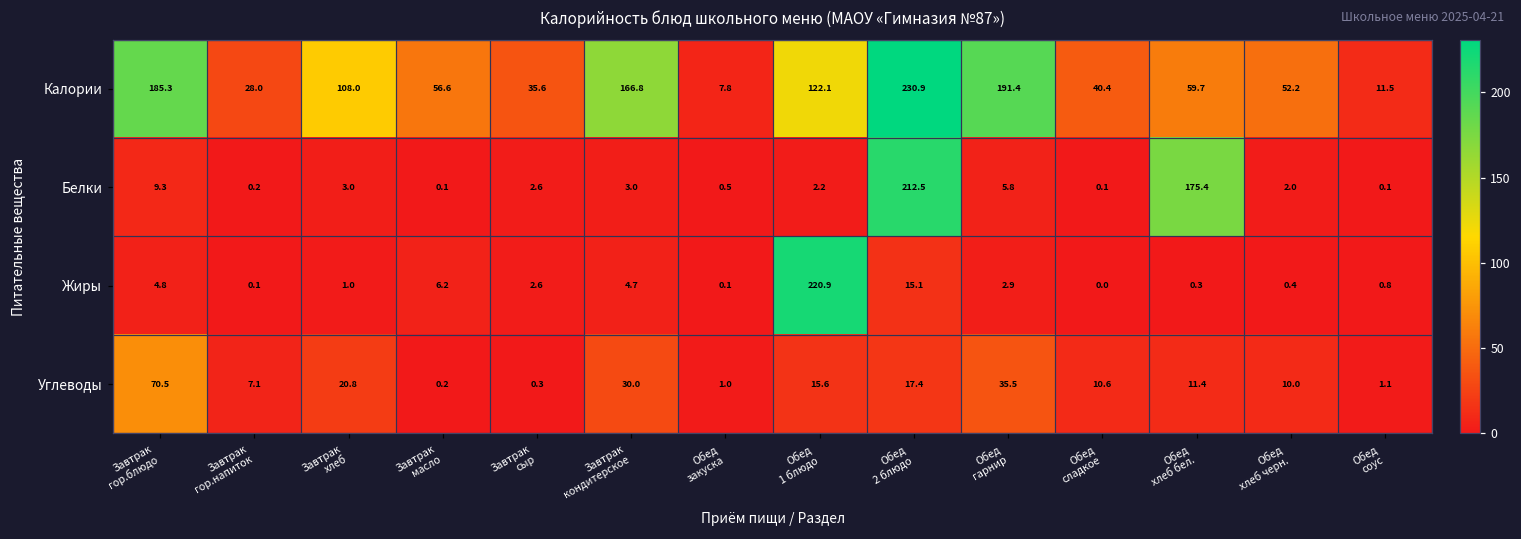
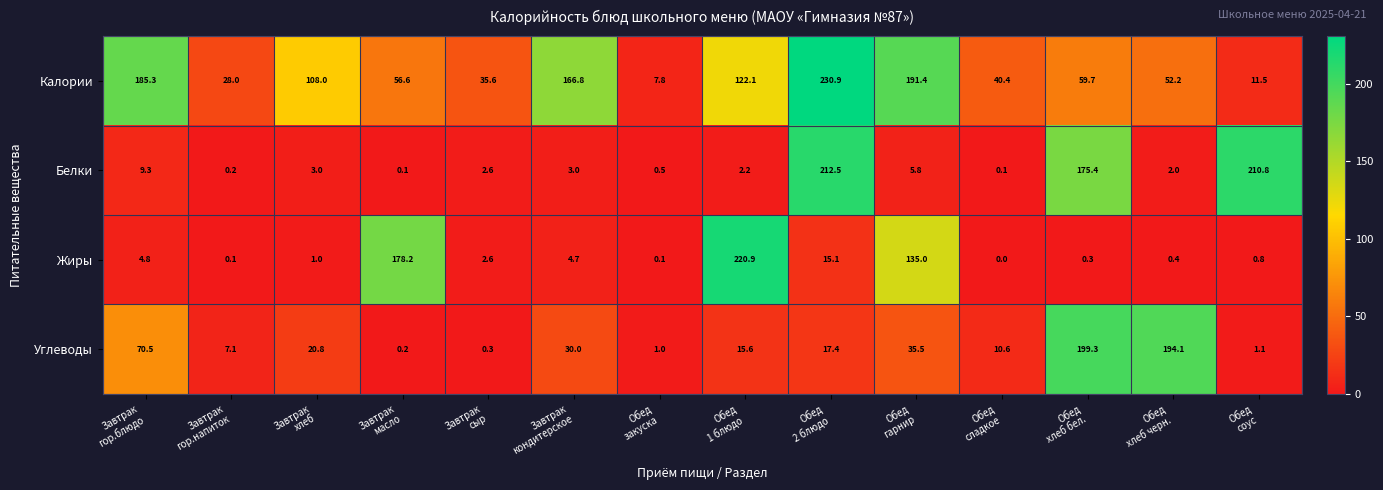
  {
    "Калории": {
      "Завтрак гор.блюдо": 185.3,
      "Завтрак гор.напиток": 28.0,
      "Завтрак хлеб": 108.0,
      "Завтрак масло": 56.6,
      "Завтрак сыр": 35.6,
      "Завтрак кондитерское": 166.8,
      "Обед закуска": 7.8,
      "Обед 1 блюдо": 122.1,
      "Обед 2 блюдо": 230.9,
      "Обед гарнир": 191.4,
      "Обед сладкое": 40.4,
      "Обед хлеб бел.": 59.7,
      "Обед хлеб черн.": 52.2,
      "Обед соус": 11.5
    },
    "Белки": {
      "Завтрак гор.блюдо": 9.3,
      "Завтрак гор.напиток": 0.2,
      "Завтрак хлеб": 3.0,
      "Завтрак масло": 0.1,
      "Завтрак сыр": 2.6,
      "Завтрак кондитерское": 3.0,
      "Обед закуска": 0.5,
      "Обед 1 блюдо": 2.2,
      "Обед 2 блюдо": 212.5,
      "Обед гарнир": 5.8,
      "Обед сладкое": 0.1,
      "Обед хлеб бел.": 175.4,
      "Обед хлеб черн.": 2.0,
-     "Обед соус": 0.1
+     "Обед соус": 210.8
    },
    "Жиры": {
      "Завтрак гор.блюдо": 4.8,
      "Завтрак гор.напиток": 0.1,
      "Завтрак хлеб": 1.0,
-     "Завтрак масло": 6.2,
+     "Завтрак масло": 178.2,
      "Завтрак сыр": 2.6,
      "Завтрак кондитерское": 4.7,
      "Обед закуска": 0.1,
      "Обед 1 блюдо": 220.9,
      "Обед 2 блюдо": 15.1,
-     "Обед гарнир": 2.9,
+     "Обед гарнир": 135.0,
      "Обед сладкое": 0.0,
      "Обед хлеб бел.": 0.3,
      "Обед хлеб черн.": 0.4,
      "Обед соус": 0.8
    },
    "Углеводы": {
      "Завтрак гор.блюдо": 70.5,
      "Завтрак гор.напиток": 7.1,
      "Завтрак хлеб": 20.8,
      "Завтрак масло": 0.2,
      "Завтрак сыр": 0.3,
      "Завтрак кондитерское": 30.0,
      "Обед закуска": 1.0,
      "Обед 1 блюдо": 15.6,
      "Обед 2 блюдо": 17.4,
      "Обед гарнир": 35.5,
      "Обед сладкое": 10.6,
-     "Обед хлеб бел.": 11.4,
-     "Обед хлеб черн.": 10.0,
+     "Обед хлеб бел.": 199.3,
+     "Обед хлеб черн.": 194.1,
      "Обед соус": 1.1
    }
  }
